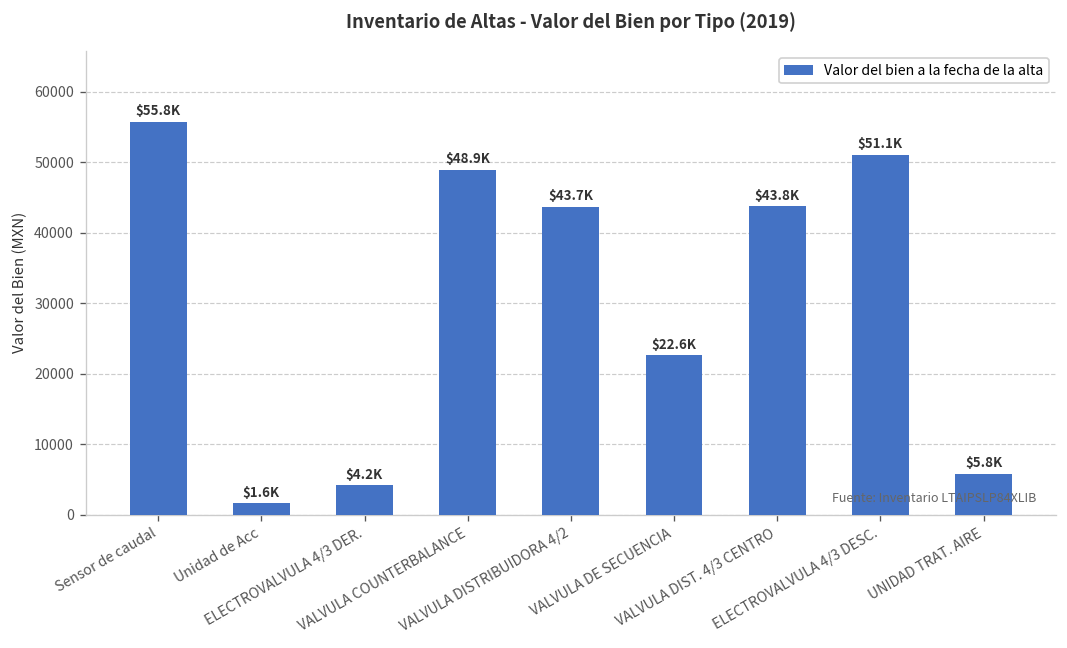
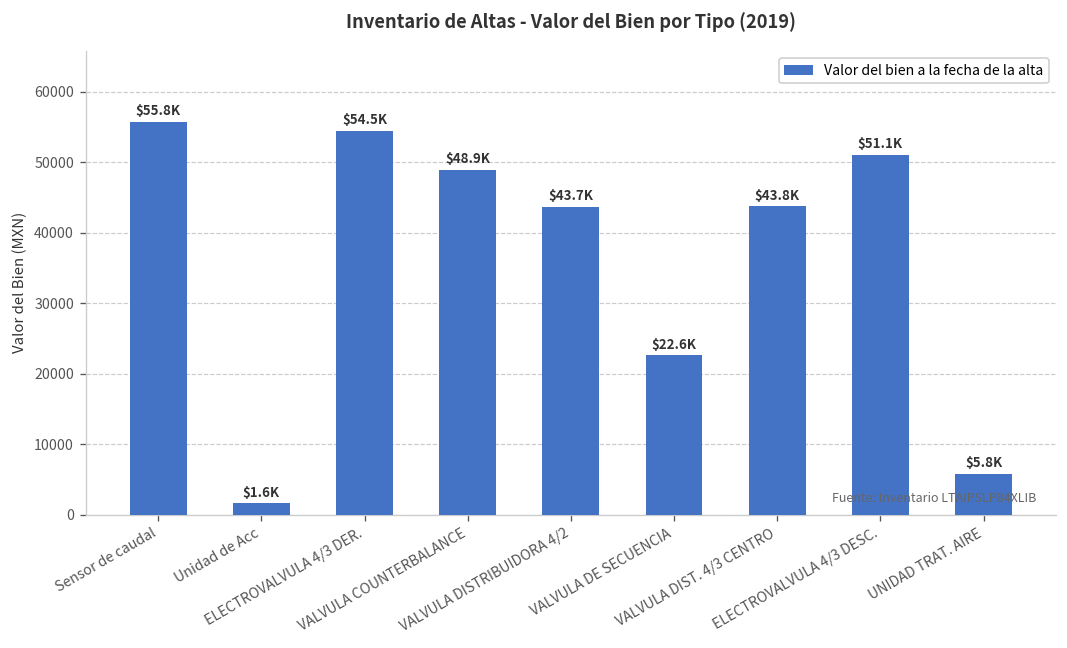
  {
    "Sensor de caudal": "$55.8K",
    "Unidad de Acc": "$1.6K",
-   "ELECTROVALVULA 4/3 DER.": "$4.2K",
+   "ELECTROVALVULA 4/3 DER.": "$54.5K",
    "VALVULA COUNTERBALANCE": "$48.9K",
    "VALVULA DISTRIBUIDORA 4/2": "$43.7K",
    "VALVULA DE SECUENCIA": "$22.6K",
    "VALVULA DIST. 4/3 CENTRO": "$43.8K",
    "ELECTROVALVULA 4/3 DESC.": "$51.1K",
    "UNIDAD TRAT. AIRE": "$5.8K"
  }
